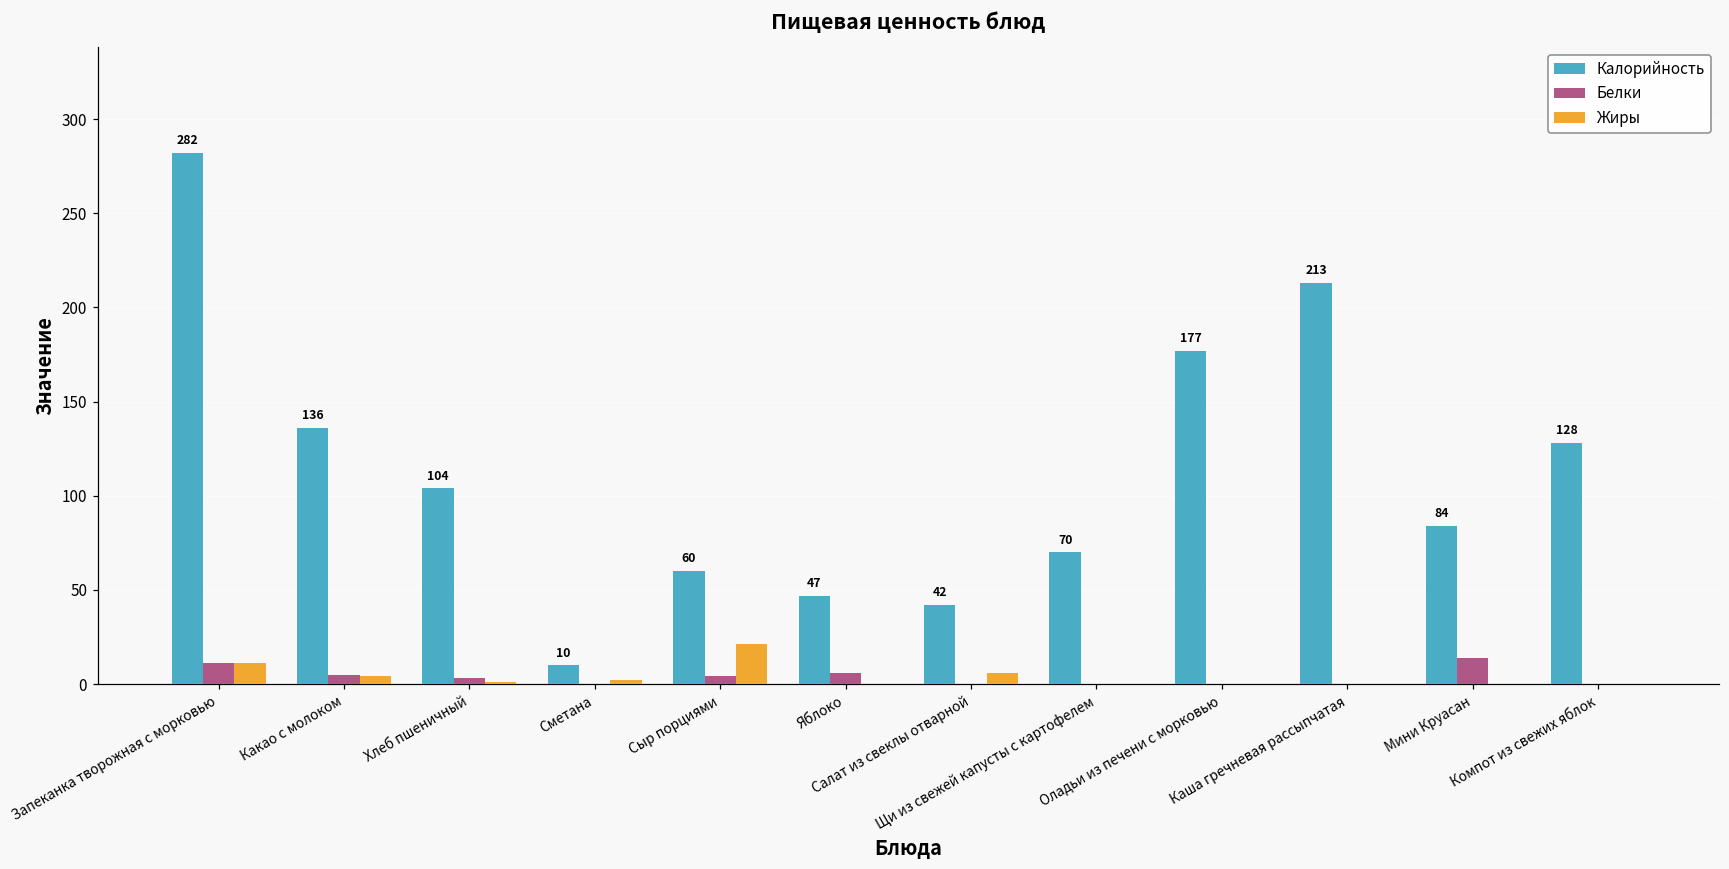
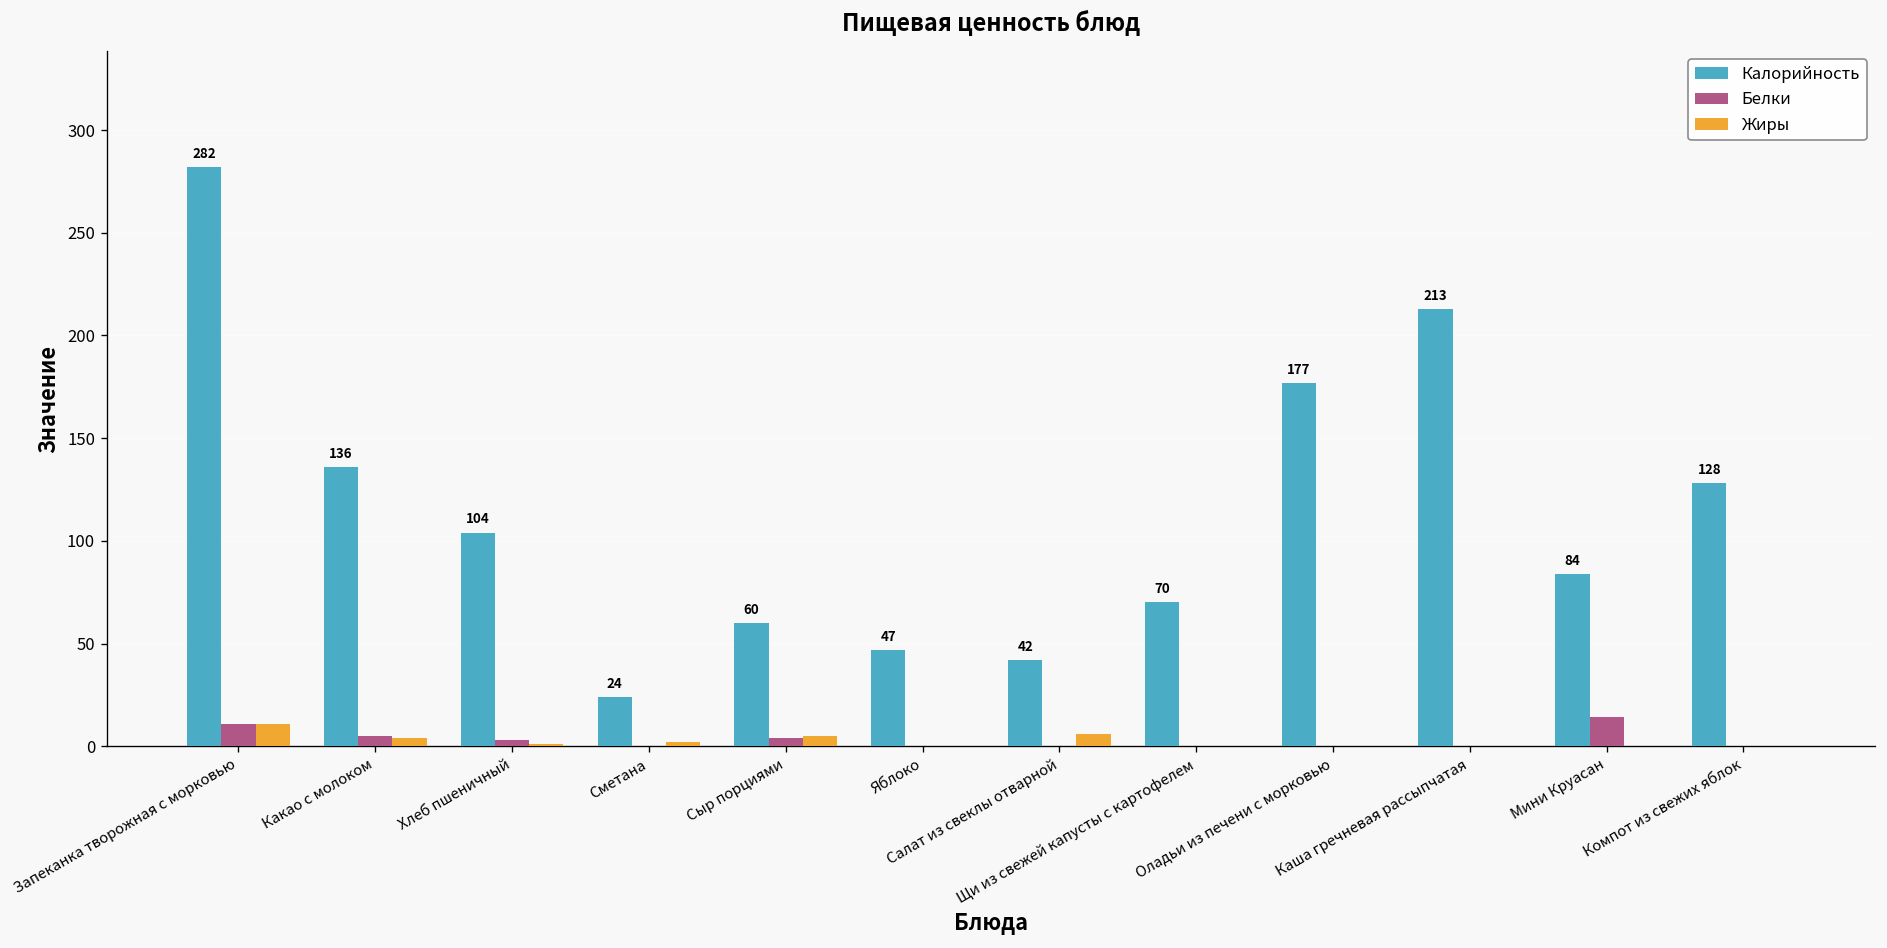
  {
    "Калорийность": {
      "Запеканка творожная с морковью": 282,
      "Какао с молоком": 136,
      "Хлеб пшеничный": 104,
-     "Сметана": 10,
+     "Сметана": 24,
      "Сыр порциями": 60,
      "Яблоко": 47,
      "Салат из свеклы отварной": 42,
      "Щи из свежей капусты с картофелем": 70,
      "Оладьи из печени с морковью": 177,
      "Каша гречневая рассыпчатая": 213,
      "Мини Круасан": 84,
      "Компот из свежих яблок": 128
    },
    "Белки": {
      "Запеканка творожная с морковью": 11,
      "Какао с молоком": 5,
      "Хлеб пшеничный": 3,
      "Сметана": 0,
      "Сыр порциями": 4,
-     "Яблоко": 6,
+     "Яблоко": 0,
      "Салат из свеклы отварной": 0,
      "Щи из свежей капусты с картофелем": 0,
      "Оладьи из печени с морковью": 0,
      "Каша гречневая рассыпчатая": 0,
      "Мини Круасан": 14,
      "Компот из свежих яблок": 0
    },
    "Жиры": {
      "Запеканка творожная с морковью": 11,
      "Какао с молоком": 4,
      "Сметана": 2,
-     "Сыр порциями": 21,
+     "Сыр порциями": 5,
      "Яблоко": 0,
      "Салат из свеклы отварной": 6,
      "Щи из свежей капусты с картофелем": 0,
      "Оладьи из печени с морковью": 0,
      "Каша гречневая рассыпчатая": 0,
      "Мини Круасан": 0,
      "Компот из свежих яблок": 0
    }
  }
